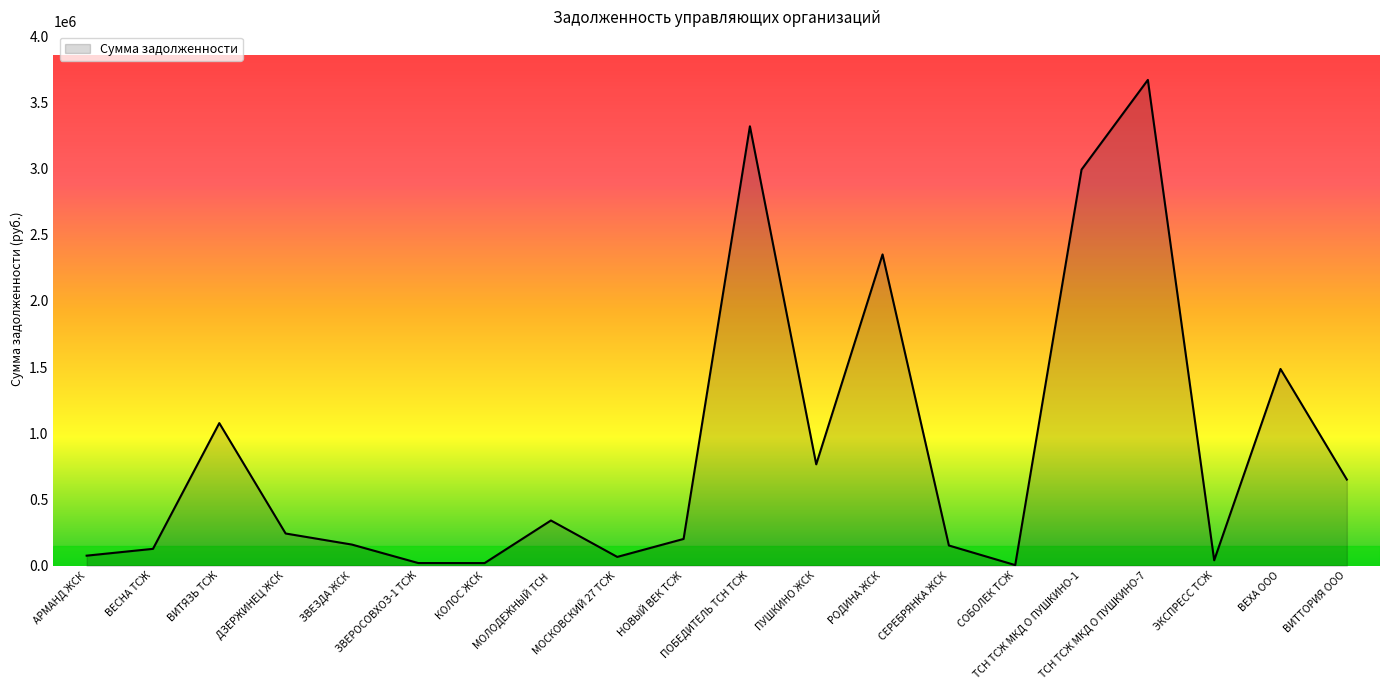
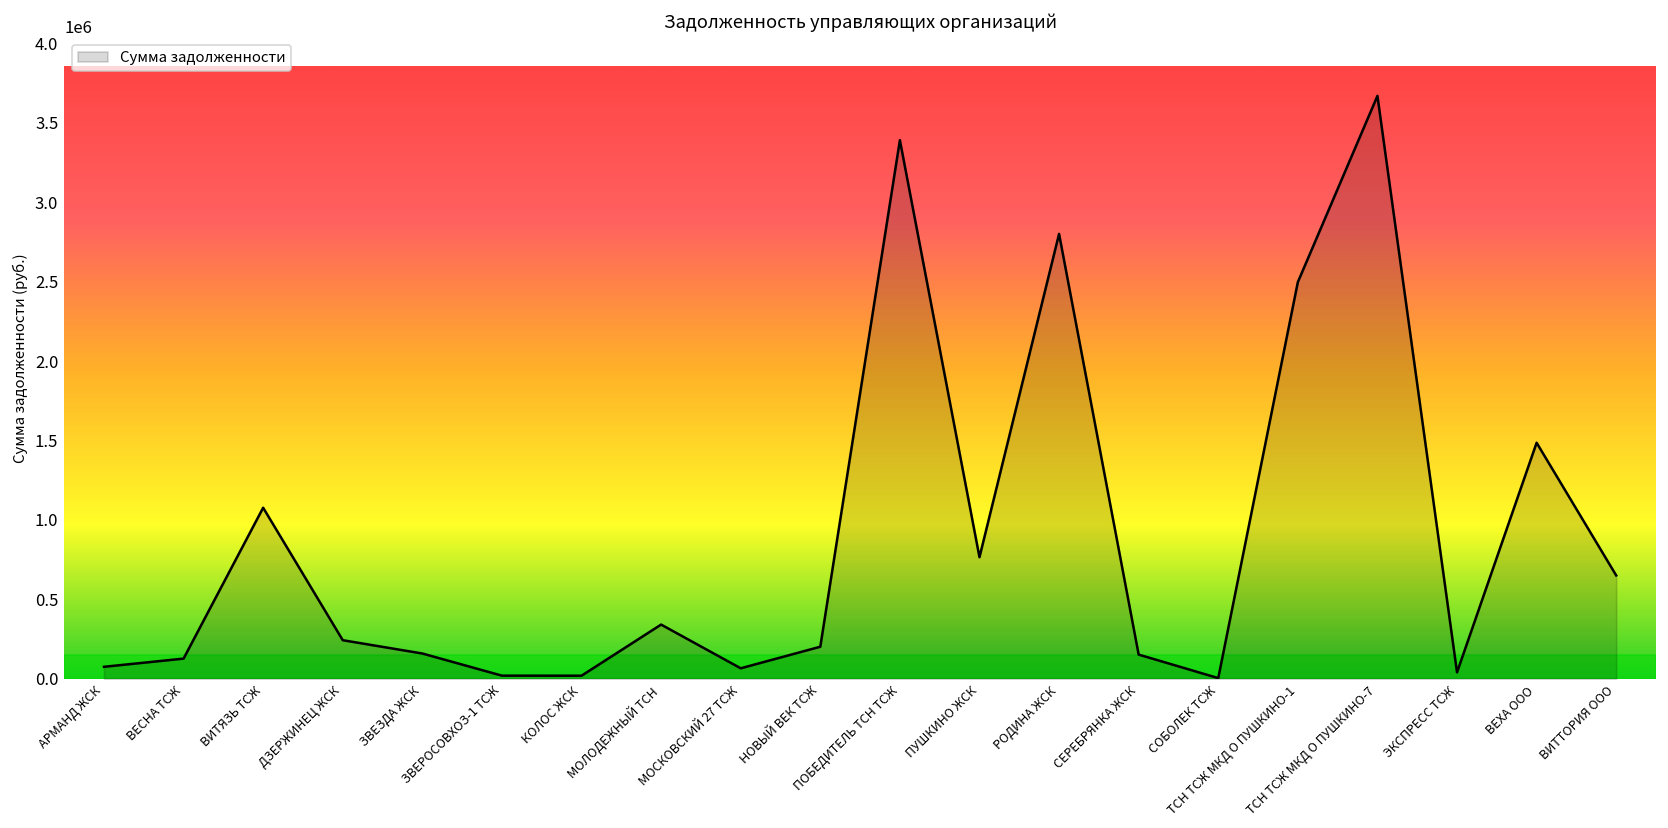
  {
    "ВИТЯЗЬ ТСЖ": 1080000,
    "ДЗЕРЖИНЕЦ ЖСК": 240000,
    "ЗВЕЗДА ЖСК": 160000,
    "МОЛОДЕЖНЫЙ ТСН": 340000,
    "НОВЫЙ ВЕК ТСЖ": 200000,
-   "ПОБЕДИТЕЛЬ ТСН ТСЖ": 3320000,
+   "ПОБЕДИТЕЛЬ ТСН ТСЖ": 3390000,
    "ПУШКИНО ЖСК": 770000,
-   "РОДИНА ЖСК": 2350000,
+   "РОДИНА ЖСК": 2800000,
    "СЕРЕБРЯНКА ЖСК": 150000,
-   "ТСН ТСЖ МКД О ПУШКИНО-1": 2990000,
+   "ТСН ТСЖ МКД О ПУШКИНО-1": 2500000,
    "ТСН ТСЖ МКД О ПУШКИНО-7": 3670000,
    "ВЕХА ООО": 1490000,
    "ВИТТОРИЯ ООО": 650000
  }
